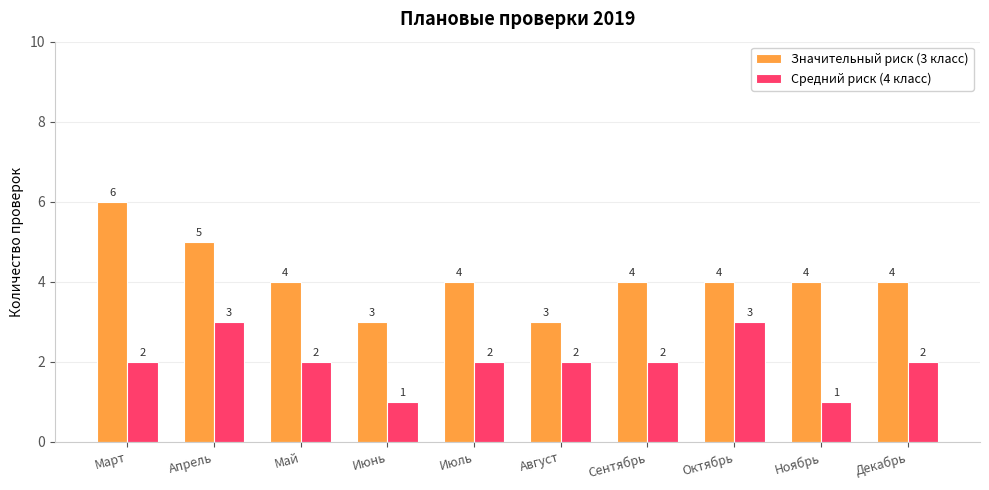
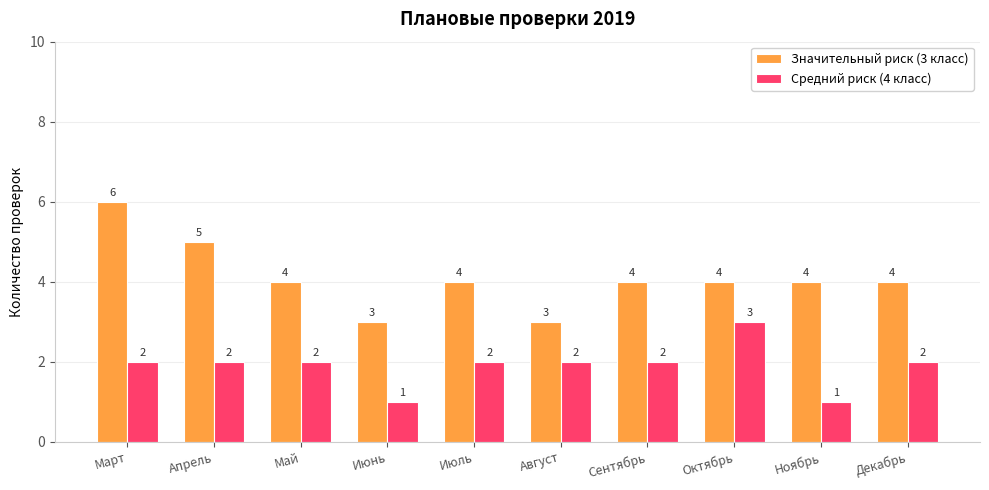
  {
    "Значительный риск (3 класс)": {
      "Март": 6,
      "Апрель": 5,
      "Май": 4,
      "Июнь": 3,
      "Июль": 4,
      "Август": 3,
      "Сентябрь": 4,
      "Октябрь": 4,
      "Ноябрь": 4,
      "Декабрь": 4
    },
    "Средний риск (4 класс)": {
      "Март": 2,
-     "Апрель": 3,
+     "Апрель": 2,
      "Май": 2,
      "Июнь": 1,
      "Июль": 2,
      "Август": 2,
      "Сентябрь": 2,
      "Октябрь": 3,
      "Ноябрь": 1,
      "Декабрь": 2
    }
  }
